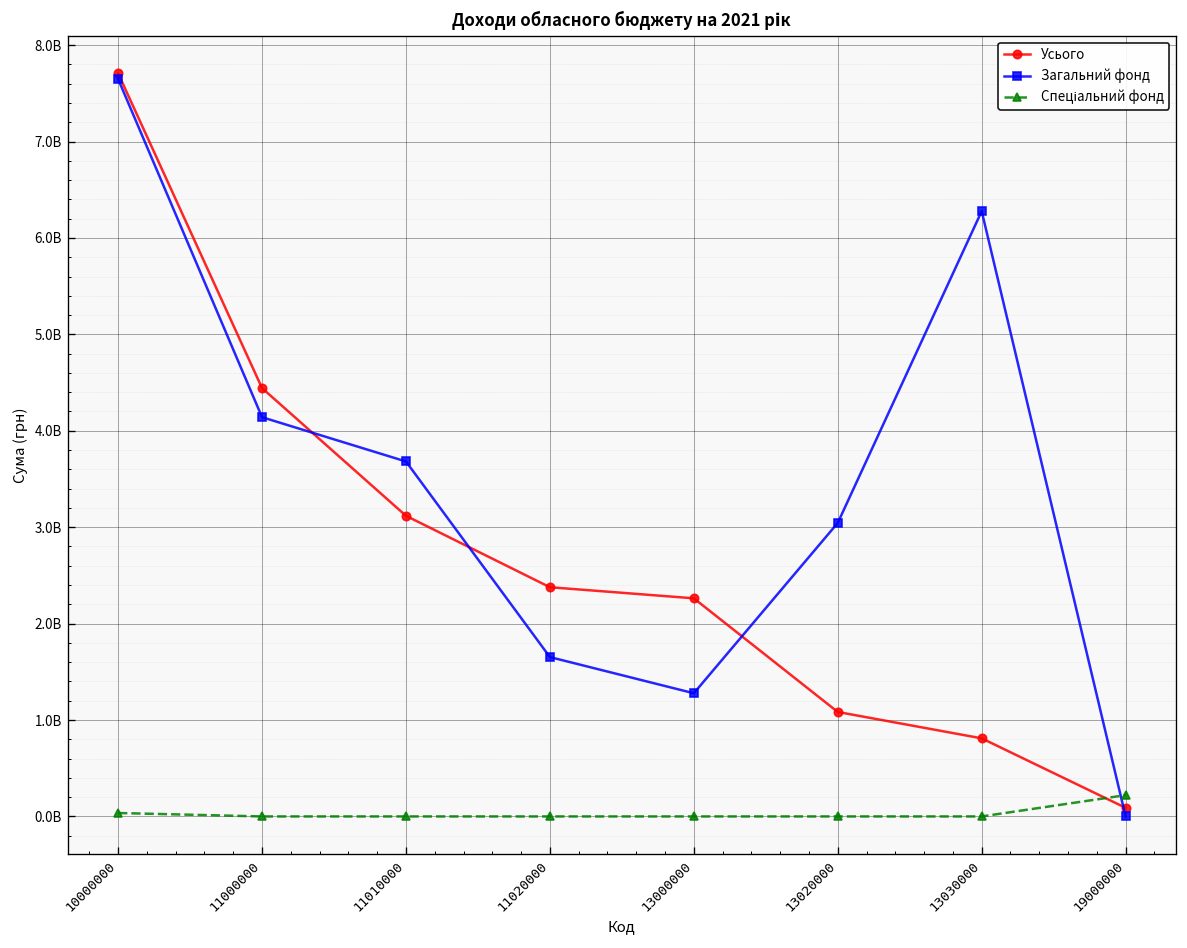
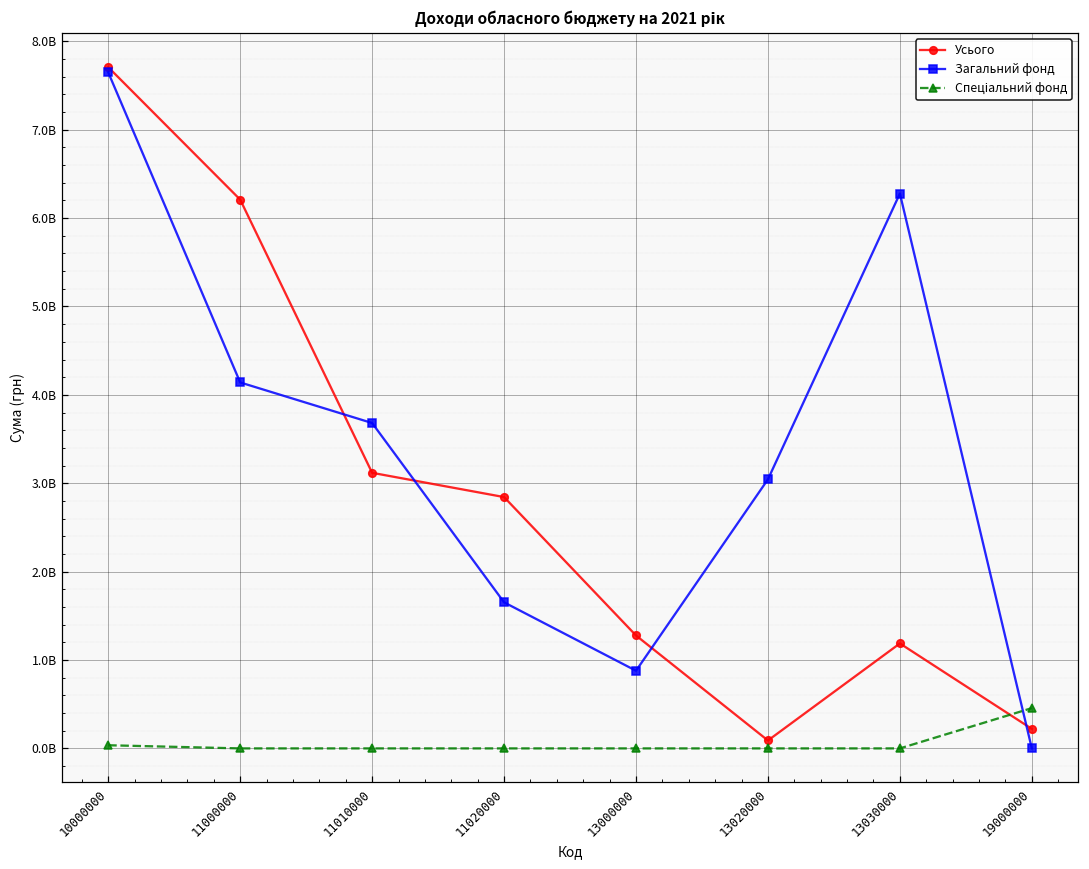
  {
    "Усього": {
      "10000000": 7700000000,
-     "11000000": 4400000000,
+     "11000000": 6200000000,
      "11010000": 3100000000,
-     "11020000": 2400000000,
-     "13000000": 2300000000,
-     "13020000": 1100000000,
-     "13030000": 800000000,
-     "19000000": 100000000
+     "11020000": 2800000000,
+     "13000000": 1300000000,
+     "13020000": 100000000,
+     "13030000": 1200000000,
+     "19000000": 200000000
    },
    "Загальний фонд": {
      "10000000": 7600000000,
      "11000000": 4100000000,
      "11010000": 3700000000,
      "11020000": 1700000000,
-     "13000000": 1300000000,
+     "13000000": 900000000,
      "13020000": 3000000000,
      "13030000": 6300000000,
      "19000000": 0
    },
    "Спеціальний фонд": {
      "10000000": 0,
      "11000000": 0,
      "11010000": 0,
      "11020000": 0,
      "13000000": 0,
      "13020000": 0,
      "13030000": 0,
-     "19000000": 200000000
+     "19000000": 500000000
    }
  }
